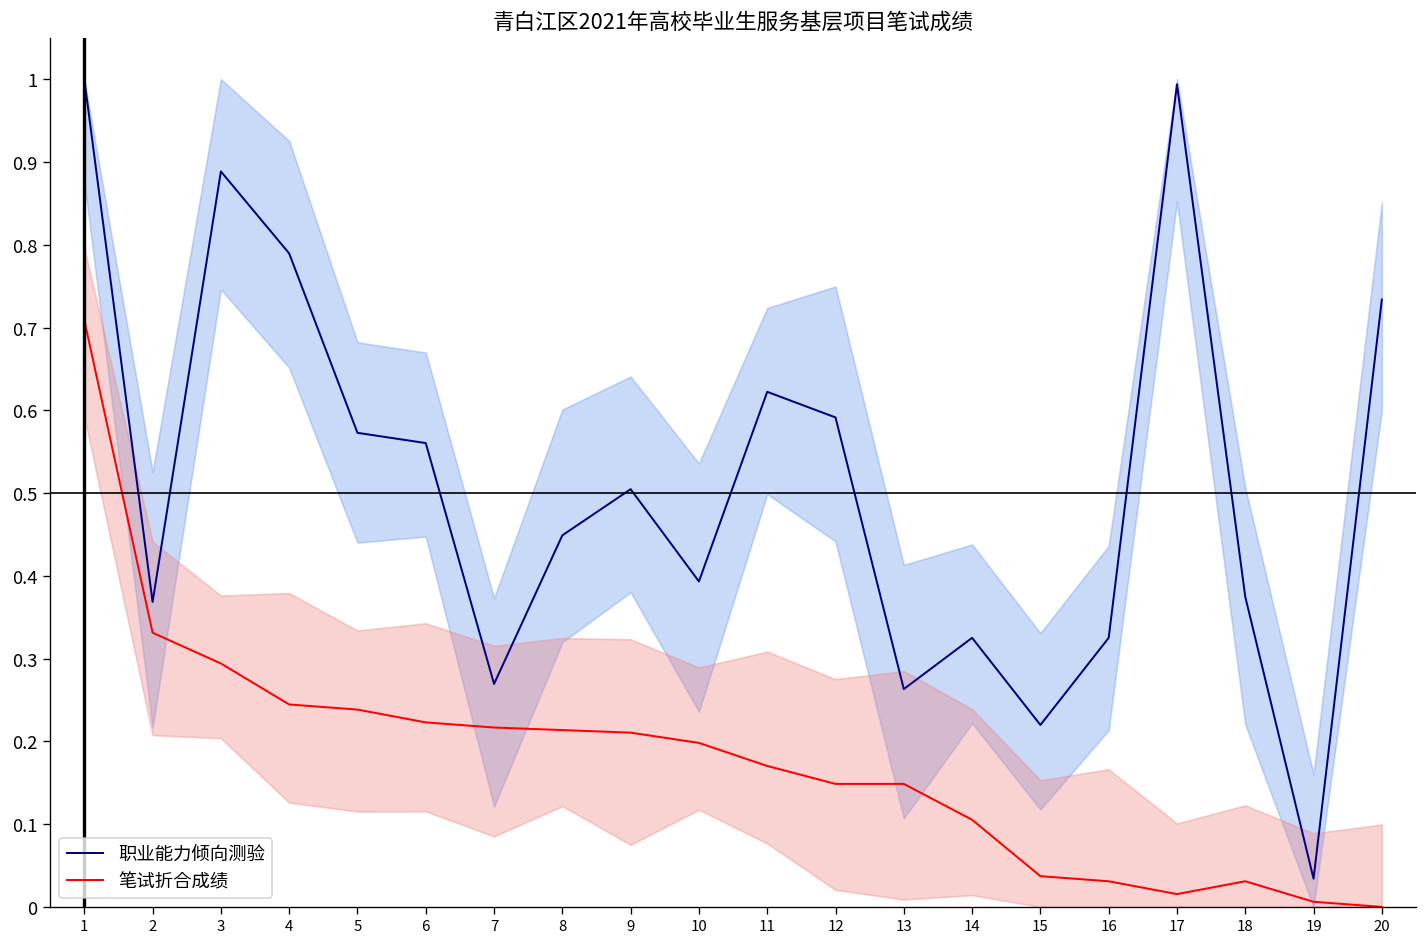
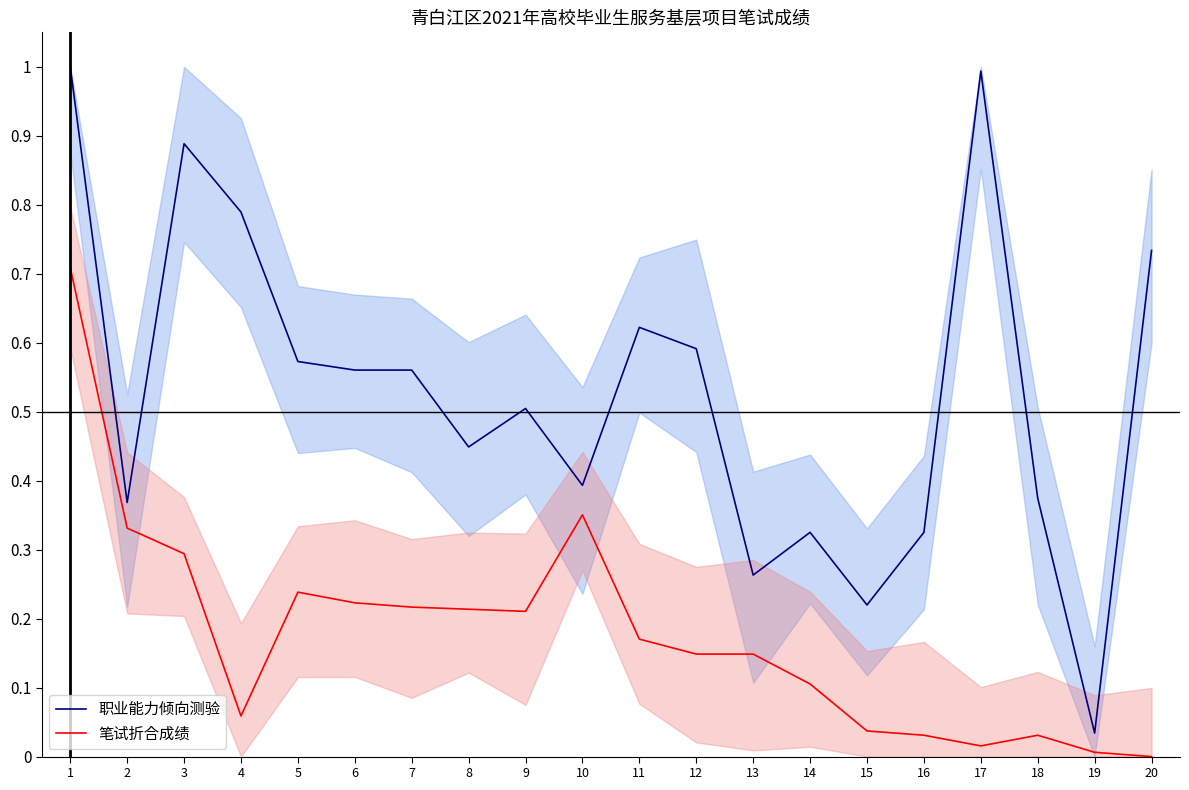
  {
    "职业能力倾向测验": {
      "2": 0.37,
      "3": 0.89,
      "4": 0.79,
      "5": 0.57,
      "6": 0.56,
-     "7": 0.27,
+     "7": 0.56,
      "8": 0.45,
      "9": 0.50,
      "10": 0.39,
      "11": 0.62,
      "12": 0.59,
      "13": 0.26,
      "14": 0.33,
      "15": 0.22,
      "16": 0.33,
      "17": 0.99,
      "18": 0.37,
      "19": 0.03,
      "20": 0.73
    },
    "笔试折合成绩": {
      "1": 0.71,
      "2": 0.33,
      "3": 0.29,
-     "4": 0.24,
+     "4": 0.06,
      "5": 0.24,
      "6": 0.22,
      "7": 0.22,
      "8": 0.21,
      "9": 0.21,
-     "10": 0.20,
+     "10": 0.35,
      "11": 0.17,
      "12": 0.15,
      "13": 0.15,
      "14": 0.11,
      "15": 0.04,
      "16": 0.03,
      "17": 0.02,
      "18": 0.03,
      "19": 0.01,
      "20": 0.00
    }
  }
